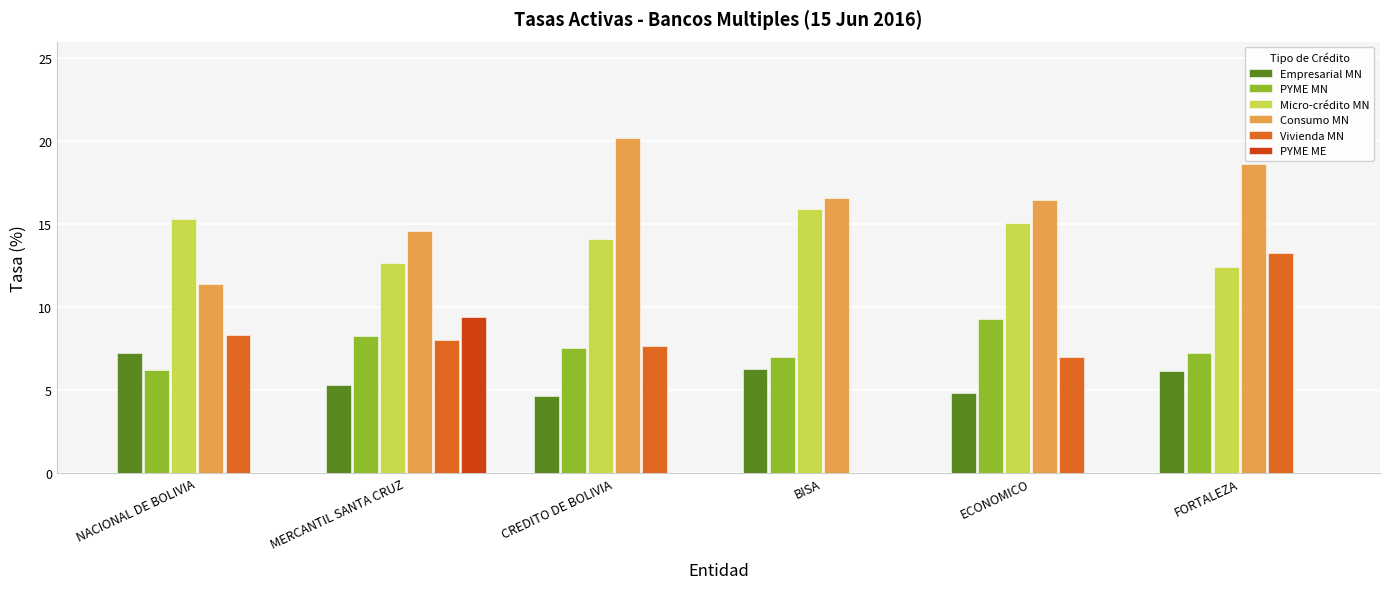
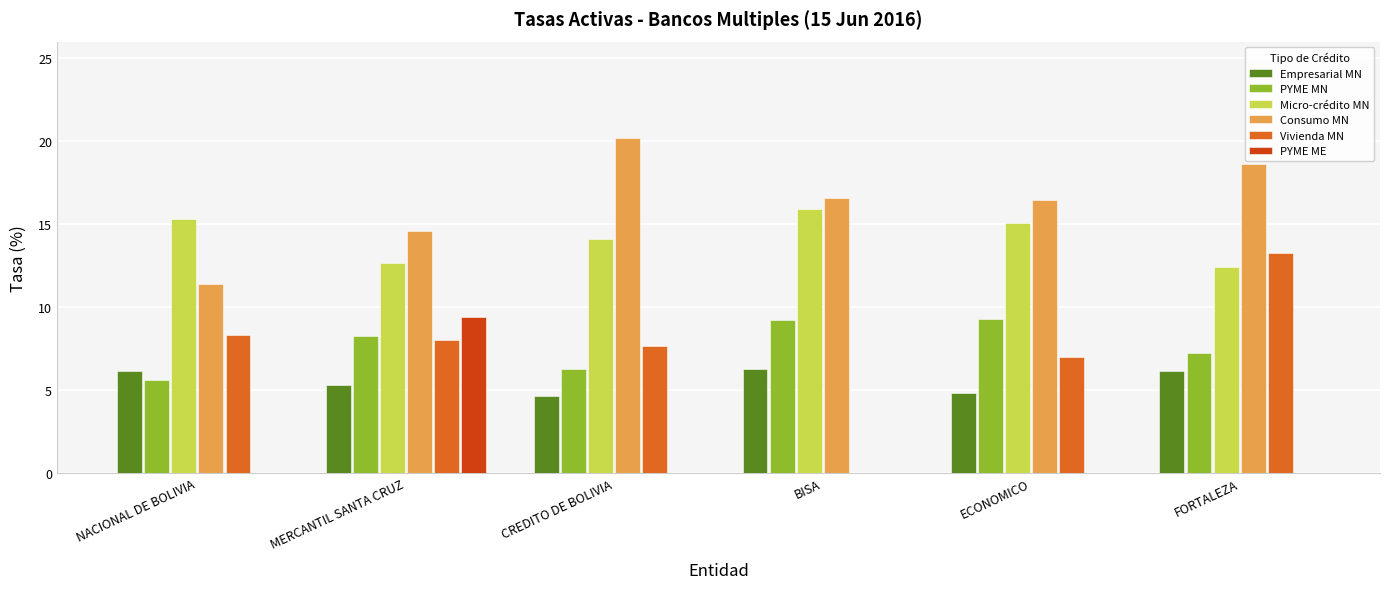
  {
    "Empresarial MN": {
-     "NACIONAL DE BOLIVIA": 7.2,
+     "NACIONAL DE BOLIVIA": 6.1,
      "MERCANTIL SANTA CRUZ": 5.3,
      "CREDITO DE BOLIVIA": 4.7,
      "BISA": 6.3,
      "ECONOMICO": 4.8,
      "FORTALEZA": 6.1
    },
    "PYME MN": {
-     "NACIONAL DE BOLIVIA": 6.2,
+     "NACIONAL DE BOLIVIA": 5.6,
      "MERCANTIL SANTA CRUZ": 8.3,
-     "CREDITO DE BOLIVIA": 7.5,
-     "BISA": 7.0,
+     "CREDITO DE BOLIVIA": 6.2,
+     "BISA": 9.2,
      "ECONOMICO": 9.3,
      "FORTALEZA": 7.2
    },
    "Micro-crédito MN": {
      "NACIONAL DE BOLIVIA": 15.3,
      "MERCANTIL SANTA CRUZ": 12.6,
      "CREDITO DE BOLIVIA": 14.1,
      "BISA": 15.9,
      "ECONOMICO": 15.0,
      "FORTALEZA": 12.4
    },
    "Consumo MN": {
      "NACIONAL DE BOLIVIA": 11.4,
      "MERCANTIL SANTA CRUZ": 14.6,
      "CREDITO DE BOLIVIA": 20.2,
      "BISA": 16.6,
      "ECONOMICO": 16.5,
      "FORTALEZA": 18.6
    }
  }
